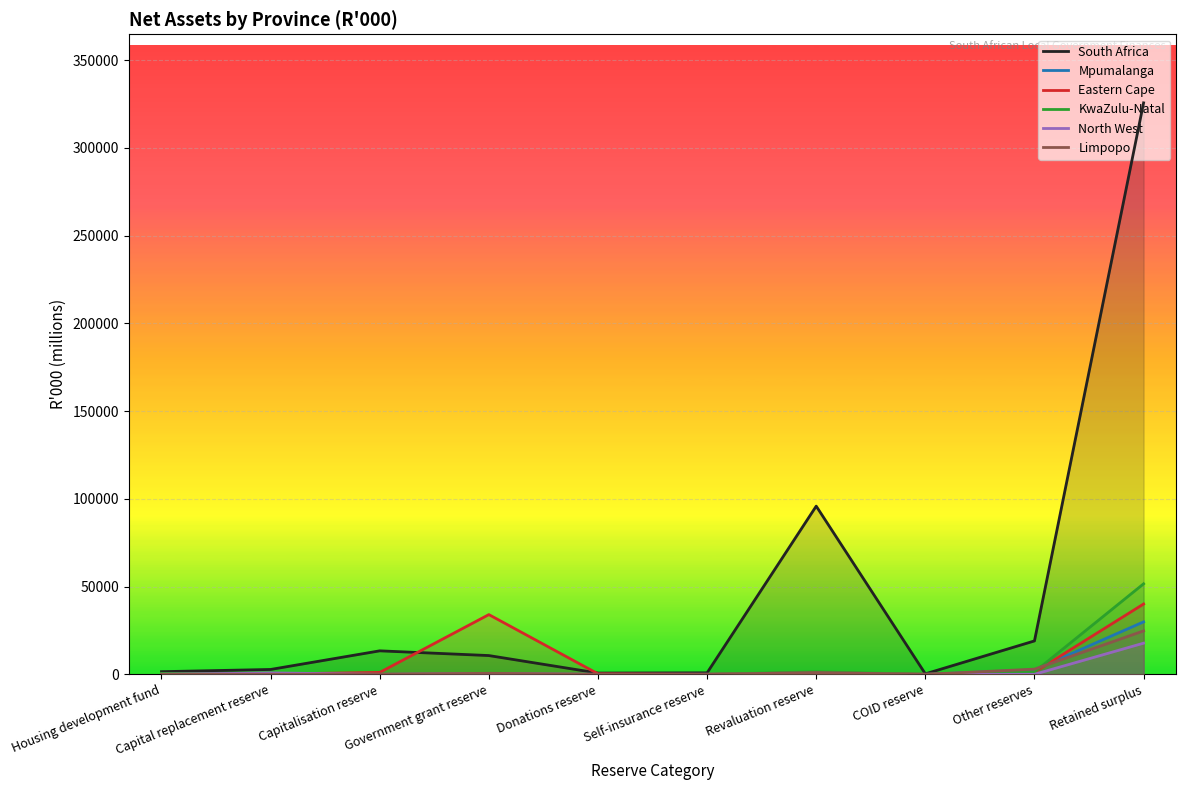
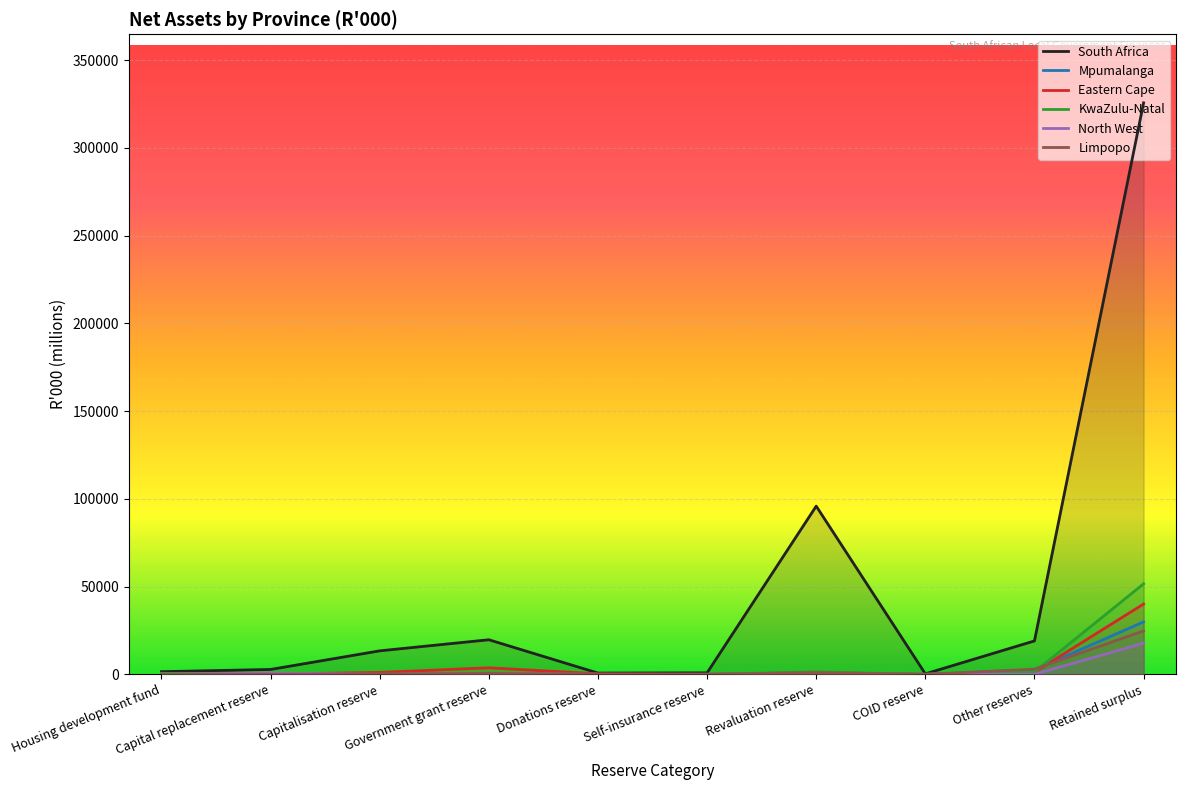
  {
    "South Africa": {
      "Capital replacement reserve": 3000,
      "Capitalisation reserve": 13000,
-     "Government grant reserve": 11000,
+     "Government grant reserve": 20000,
      "Revaluation reserve": 96000,
      "Other reserves": 19000
    },
    "Mpumalanga": {
      "Retained surplus": 30000
    },
    "Eastern Cape": {
-     "Government grant reserve": 34000,
+     "Government grant reserve": 4000,
      "Retained surplus": 40000
    },
    "KwaZulu-Natal": {
      "Retained surplus": 52000
    },
    "North West": {
      "Retained surplus": 18000
    },
    "Limpopo": {
      "Retained surplus": 25000
    }
  }
